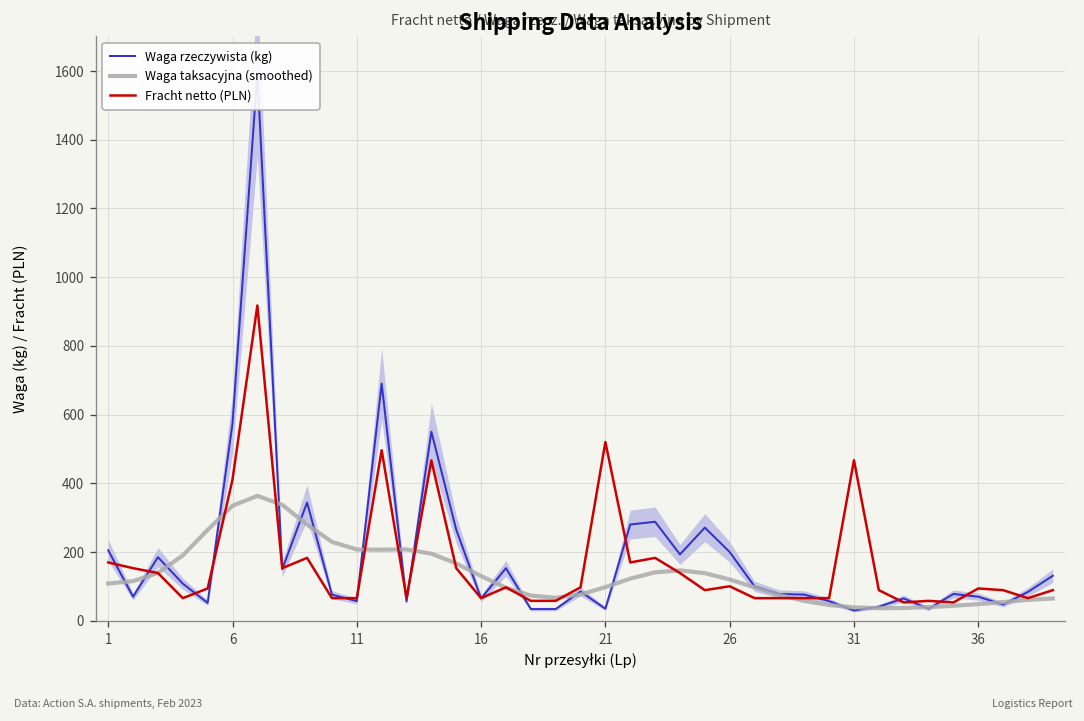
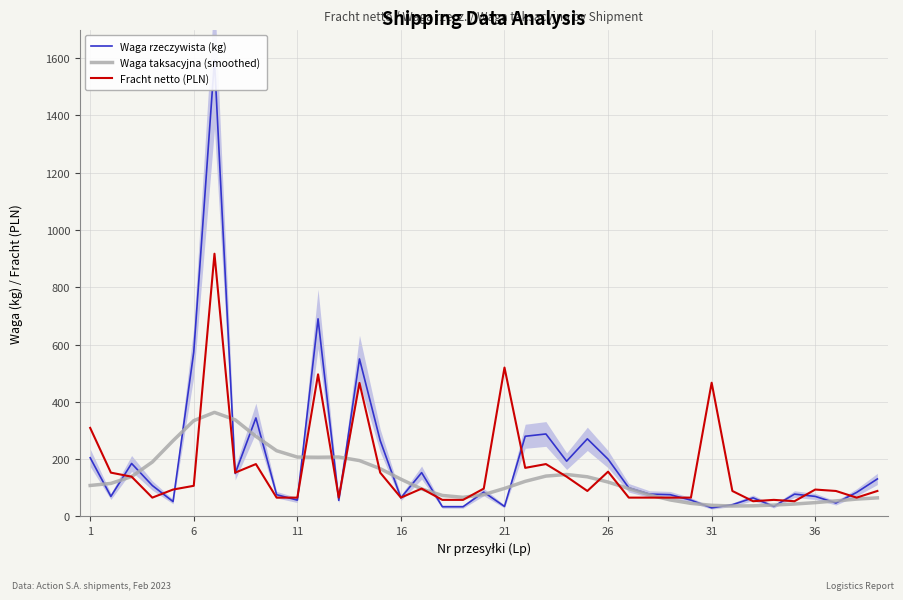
  {
    "Waga taksacyjna (smoothed)": {
      "1": 110,
      "6": 330,
      "11": 210,
      "16": 130,
      "21": 100,
      "26": 120,
      "36": 50
    },
    "Fracht netto (PLN)": {
-     "1": 170,
-     "6": 410,
+     "1": 310,
+     "6": 110,
      "21": 520,
-     "26": 100,
+     "26": 160,
      "31": 470,
      "36": 90
    }
  }
